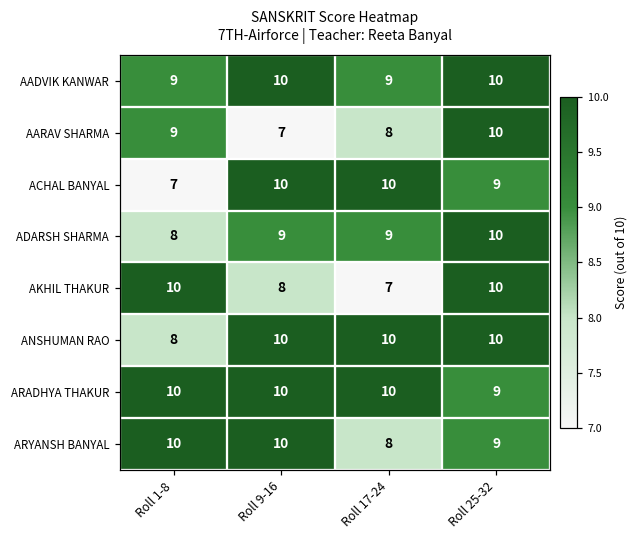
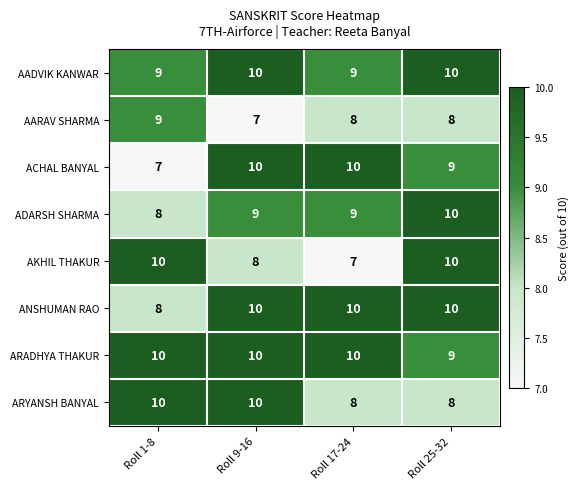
  {
    "AADVIK KANWAR": {
      "Roll 1-8": 9,
      "Roll 9-16": 10,
      "Roll 17-24": 9,
      "Roll 25-32": 10
    },
    "AARAV SHARMA": {
      "Roll 1-8": 9,
      "Roll 9-16": 7,
      "Roll 17-24": 8,
-     "Roll 25-32": 10
+     "Roll 25-32": 8
    },
    "ACHAL BANYAL": {
      "Roll 1-8": 7,
      "Roll 9-16": 10,
      "Roll 17-24": 10,
      "Roll 25-32": 9
    },
    "ADARSH SHARMA": {
      "Roll 1-8": 8,
      "Roll 9-16": 9,
      "Roll 17-24": 9,
      "Roll 25-32": 10
    },
    "AKHIL THAKUR": {
      "Roll 1-8": 10,
      "Roll 9-16": 8,
      "Roll 17-24": 7,
      "Roll 25-32": 10
    },
    "ANSHUMAN RAO": {
      "Roll 1-8": 8,
      "Roll 9-16": 10,
      "Roll 17-24": 10,
      "Roll 25-32": 10
    },
    "ARADHYA THAKUR": {
      "Roll 1-8": 10,
      "Roll 9-16": 10,
      "Roll 17-24": 10,
      "Roll 25-32": 9
    },
    "ARYANSH BANYAL": {
      "Roll 1-8": 10,
      "Roll 9-16": 10,
      "Roll 17-24": 8,
-     "Roll 25-32": 9
+     "Roll 25-32": 8
    }
  }
